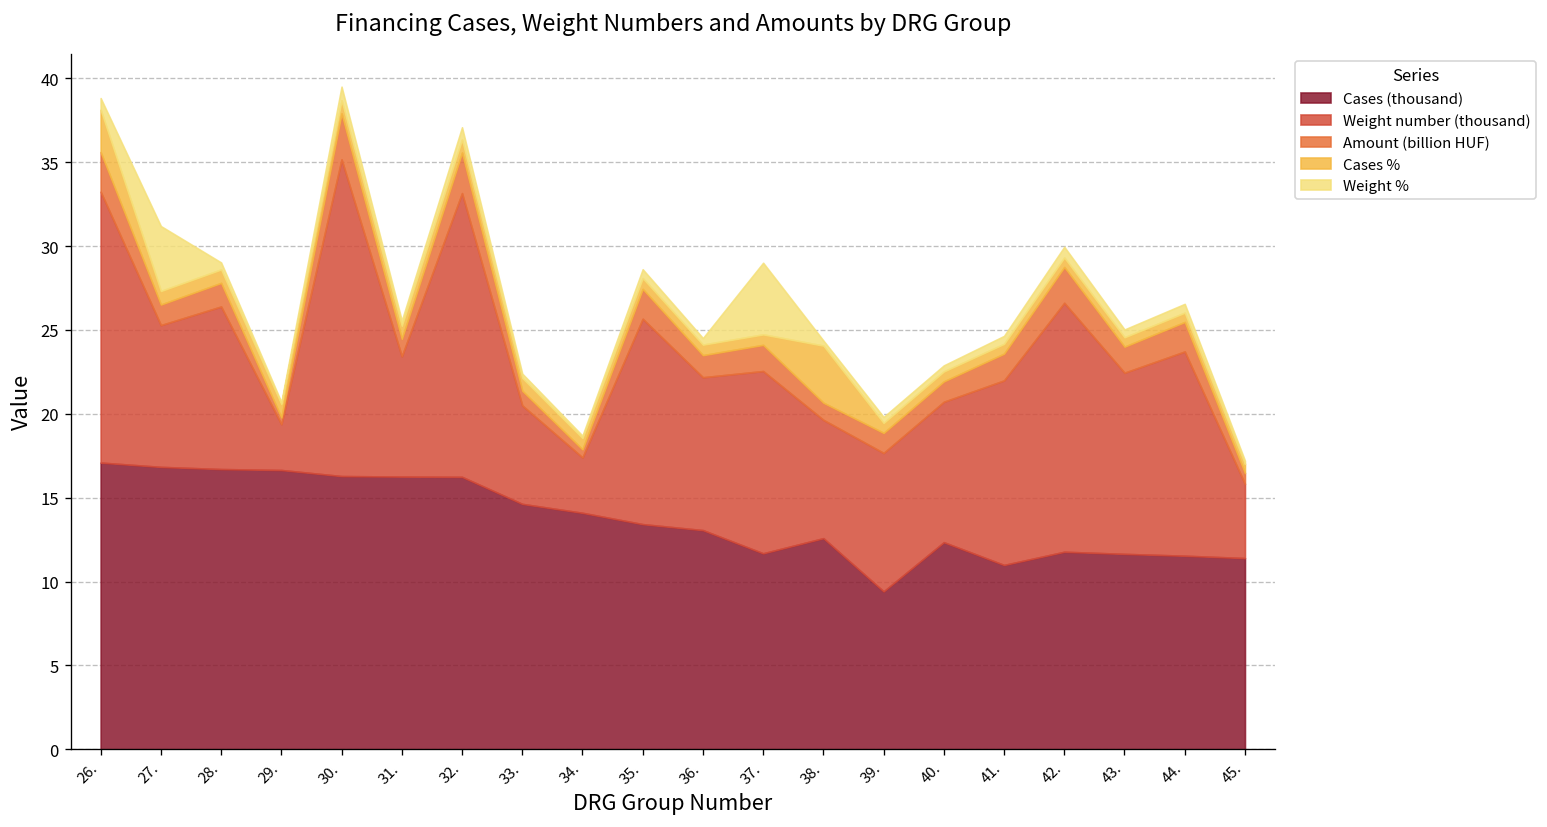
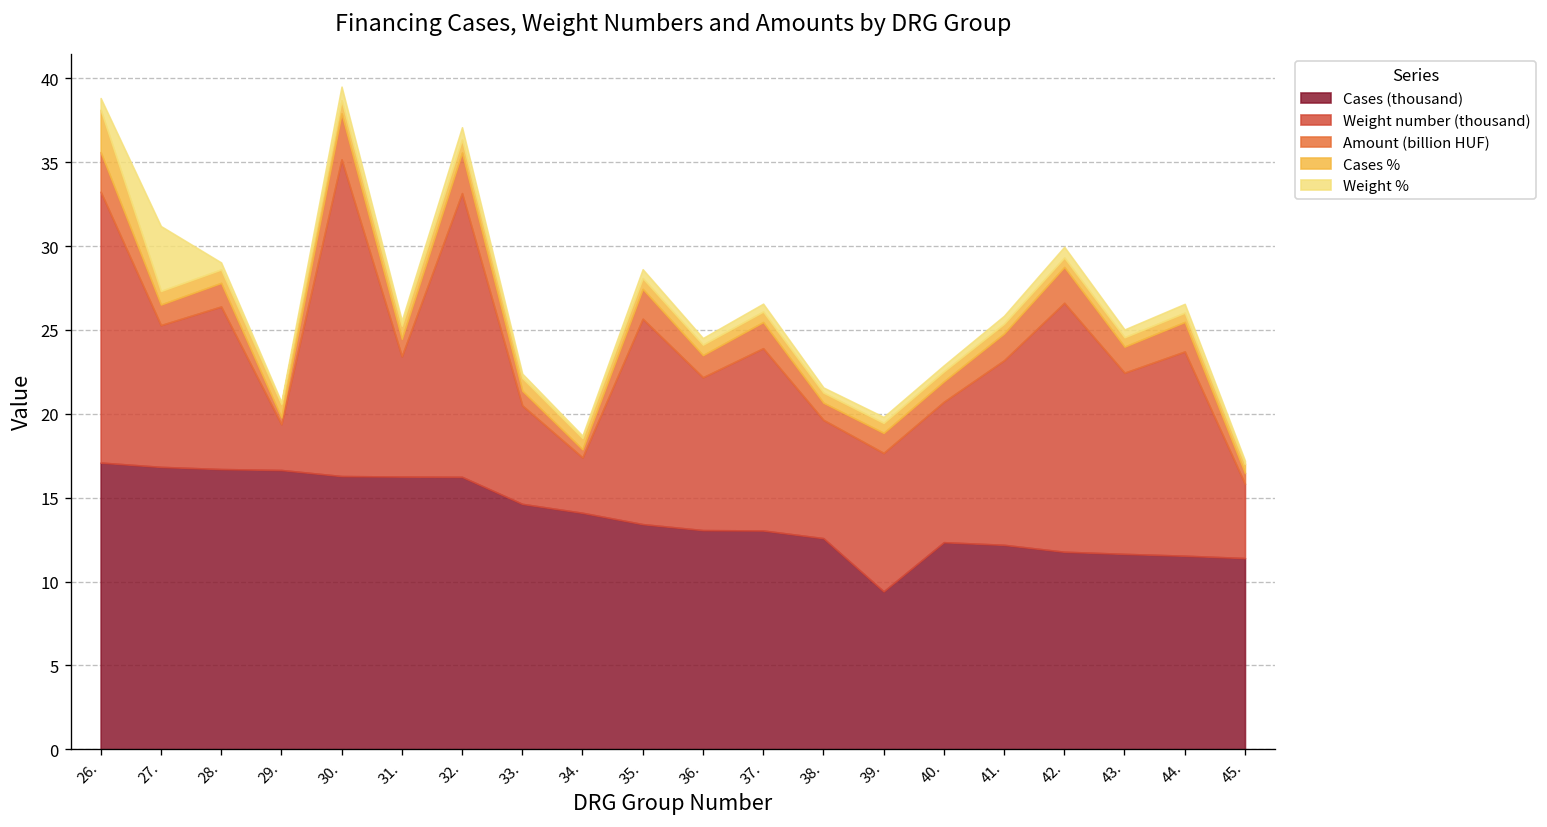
  {
    "Cases (thousand)": {
      "26.": 17.1,
      "27.": 16.8,
      "28.": 16.7,
      "29.": 16.6,
      "30.": 16.3,
      "31.": 16.3,
      "32.": 16.2,
      "33.": 14.6,
      "34.": 14.1,
      "35.": 13.4,
      "36.": 13.1,
-     "37.": 11.7,
+     "37.": 13.0,
      "38.": 12.6,
      "39.": 9.4,
      "40.": 12.3,
-     "41.": 11.0,
+     "41.": 12.2,
      "42.": 11.8,
      "43.": 11.6,
      "44.": 11.5,
      "45.": 11.4
    },
    "Cases %": {
      "26.": 2.5,
      "27.": 0.8,
      "28.": 0.8,
      "30.": 0.8,
      "31.": 0.8,
      "32.": 0.8,
      "33.": 0.8,
      "35.": 0.6,
      "36.": 0.6,
      "37.": 0.6,
-     "38.": 3.4,
+     "38.": 0.6,
      "39.": 0.6,
      "40.": 0.6,
      "41.": 0.6,
      "42.": 0.6,
      "43.": 0.6,
      "44.": 0.6,
      "45.": 0.5
    },
    "Weight %": {
      "26.": 0.7,
      "27.": 3.9,
      "28.": 0.4,
      "30.": 0.8,
      "31.": 0.3,
      "32.": 0.7,
      "33.": 0.3,
      "35.": 0.5,
      "36.": 0.4,
-     "37.": 4.3,
+     "37.": 0.5,
      "38.": 0.3,
      "39.": 0.4,
      "40.": 0.4,
      "41.": 0.5,
      "42.": 0.6,
      "43.": 0.5,
      "44.": 0.5,
      "45.": 0.2
    }
  }
